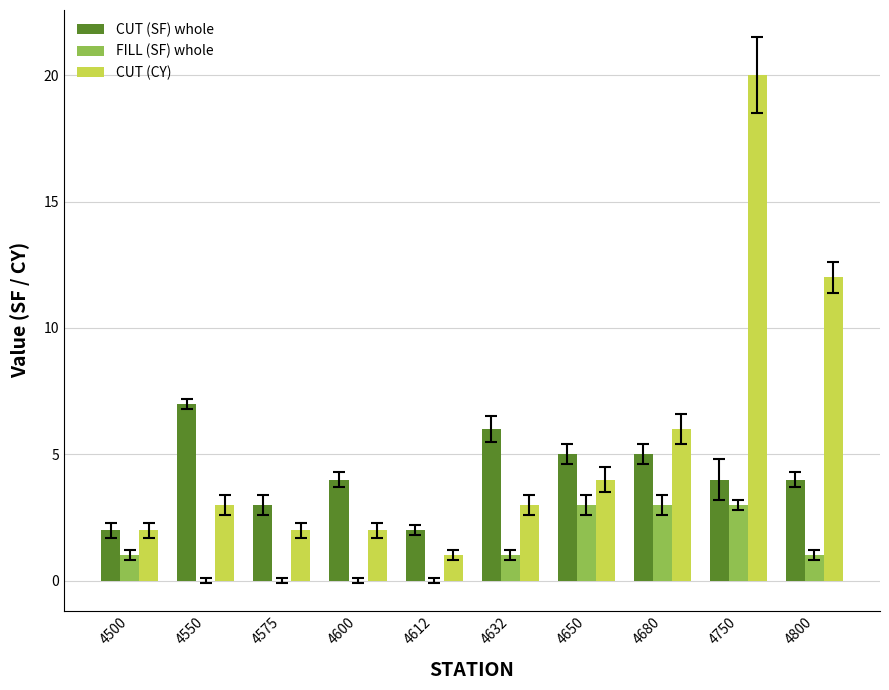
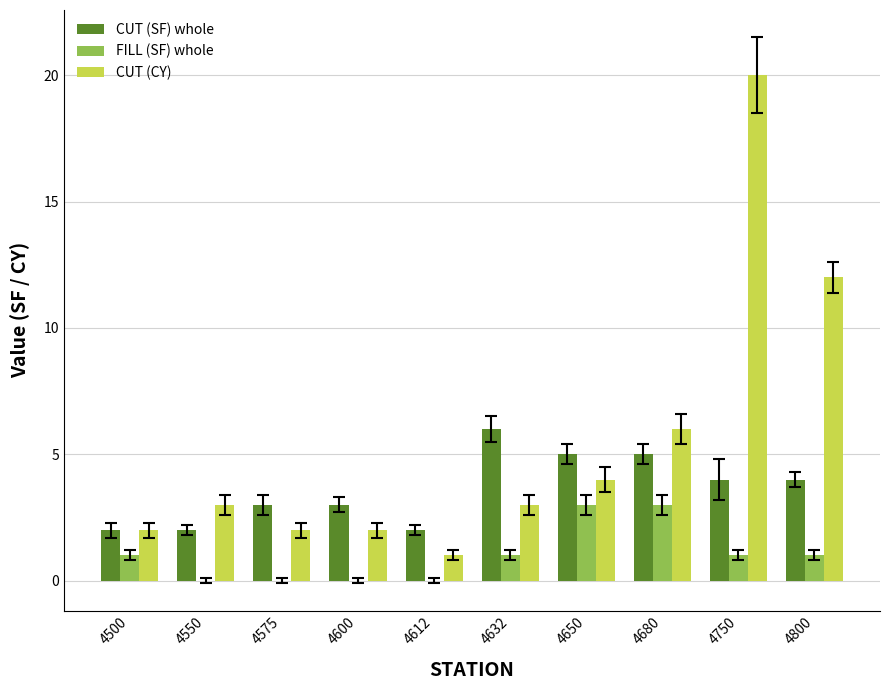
  {
    "CUT (SF) whole": {
      "4500": 2,
-     "4550": 7,
+     "4550": 2,
      "4575": 3,
-     "4600": 4,
+     "4600": 3,
      "4612": 2,
      "4632": 6,
      "4650": 5,
      "4680": 5,
      "4750": 4,
      "4800": 4
    },
    "FILL (SF) whole": {
      "4500": 1,
      "4550": 0,
      "4575": 0,
      "4600": 0,
      "4612": 0,
      "4632": 1,
      "4650": 3,
      "4680": 3,
-     "4750": 3,
+     "4750": 1,
      "4800": 1
    },
    "CUT (CY)": {
      "4500": 2,
      "4550": 3,
      "4575": 2,
      "4600": 2,
      "4612": 1,
      "4632": 3,
      "4650": 4,
      "4680": 6,
      "4750": 20,
      "4800": 12
    }
  }
